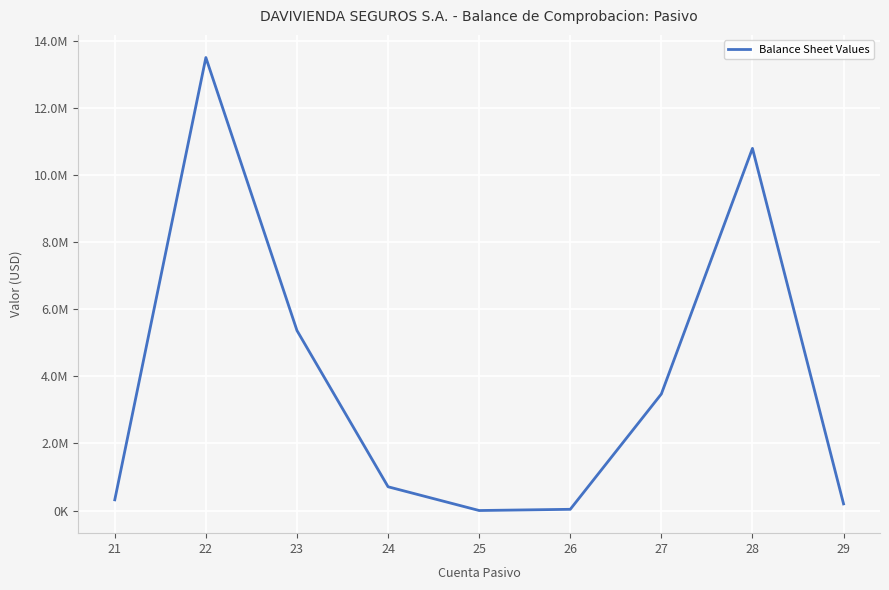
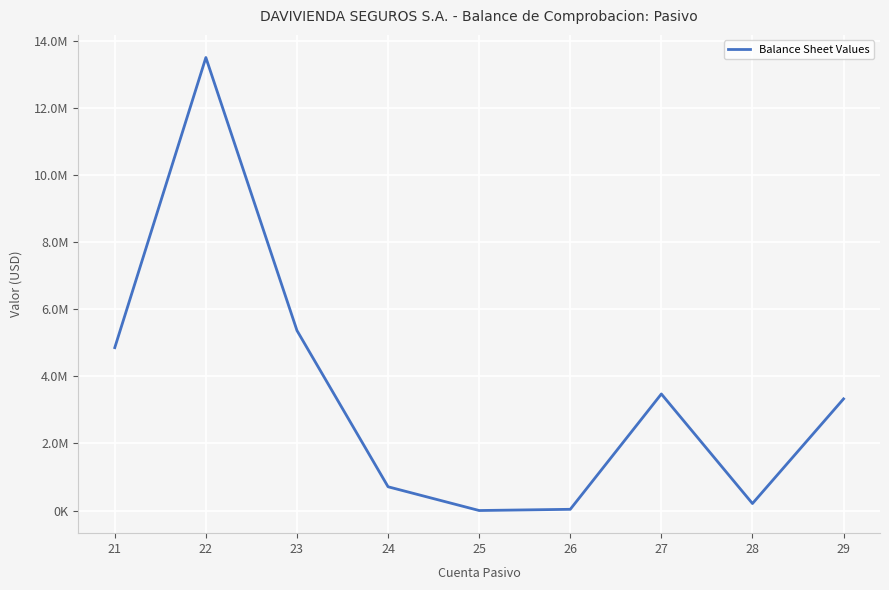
  {
-   "21": 300000,
+   "21": 4900000,
    "22": 13500000,
    "23": 5400000,
    "24": 700000,
    "25": 0,
    "26": 0,
    "27": 3500000,
-   "28": 10800000,
-   "29": 200000
+   "28": 200000,
+   "29": 3300000
  }
